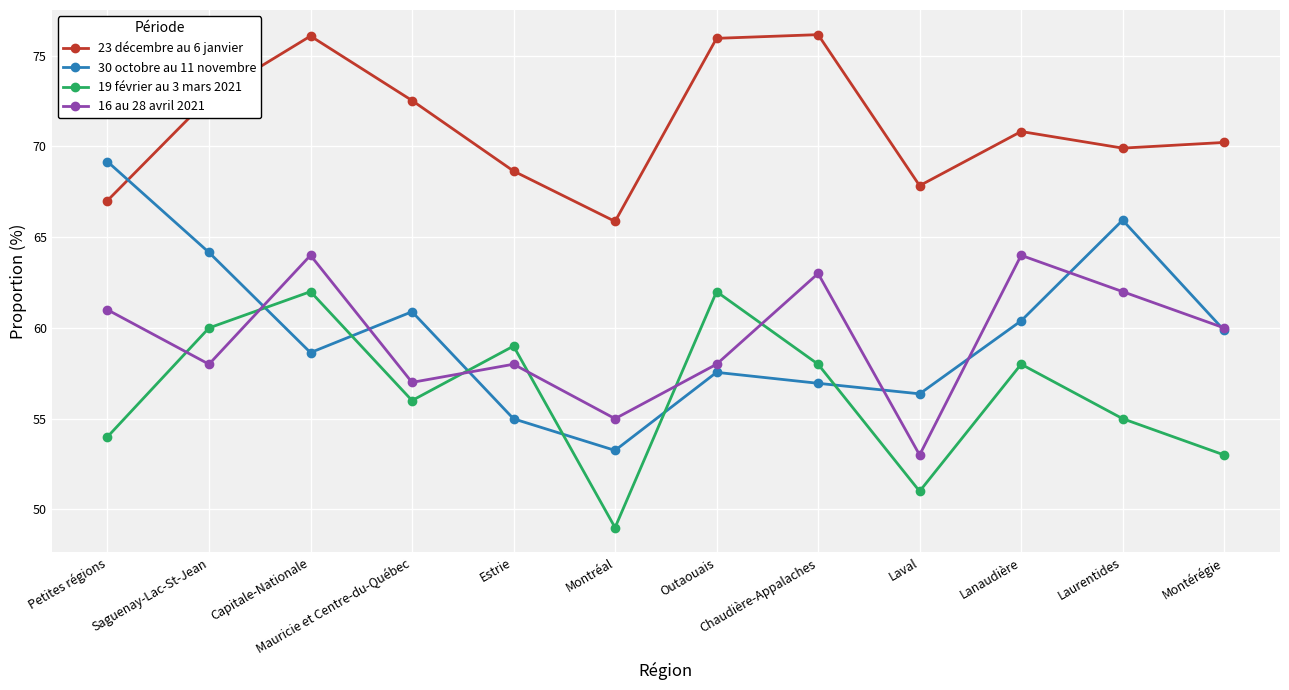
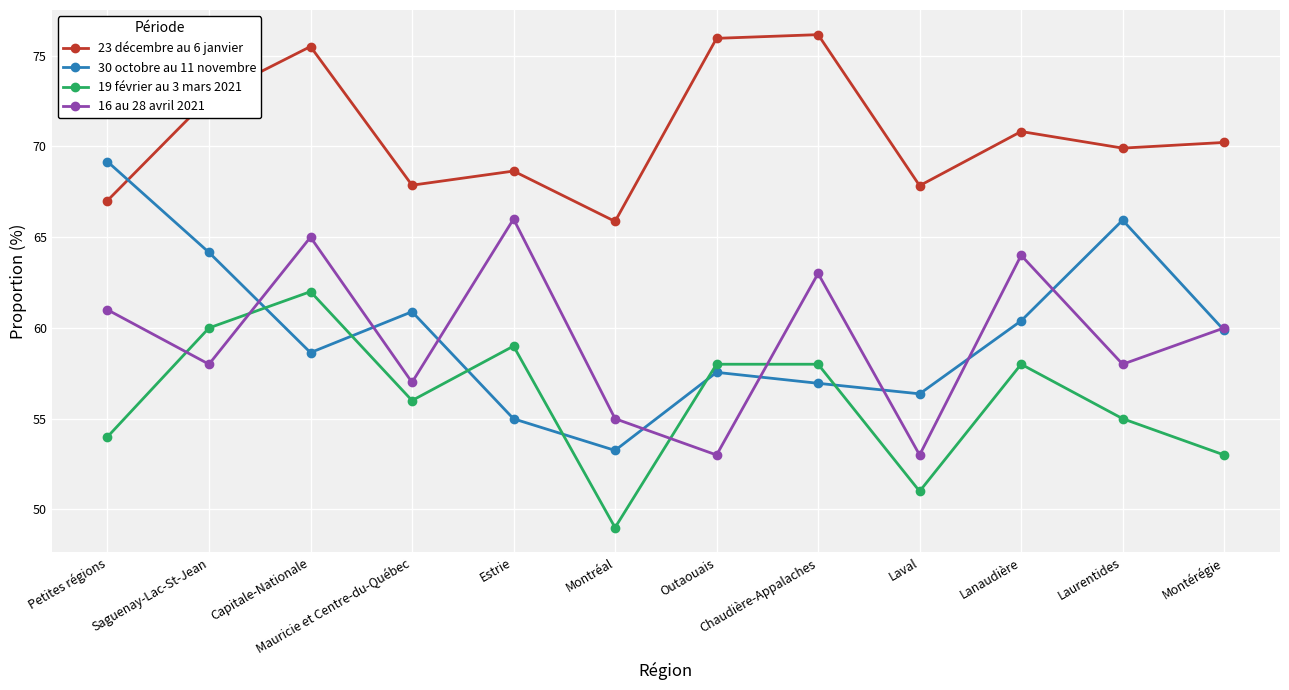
  {
    "23 décembre au 6 janvier": {
      "Petites régions": 67.0,
-     "Capitale-Nationale": 76.1,
-     "Mauricie et Centre-du-Québec": 72.5,
+     "Capitale-Nationale": 75.5,
+     "Mauricie et Centre-du-Québec": 67.9,
      "Estrie": 68.6,
      "Montréal": 65.9,
      "Outaouais": 76.0,
      "Chaudière-Appalaches": 76.2,
      "Laval": 67.8,
      "Lanaudière": 70.8,
      "Laurentides": 69.9,
      "Montérégie": 70.2
    },
    "30 octobre au 11 novembre": {
      "Petites régions": 69.2,
      "Saguenay-Lac-St-Jean": 64.2,
      "Capitale-Nationale": 58.6,
      "Mauricie et Centre-du-Québec": 60.9,
      "Estrie": 55.0,
      "Montréal": 53.3,
      "Outaouais": 57.6,
      "Chaudière-Appalaches": 56.9,
      "Laval": 56.4,
      "Lanaudière": 60.4,
      "Laurentides": 65.9
    },
    "19 février au 3 mars 2021": {
      "Petites régions": 54,
      "Saguenay-Lac-St-Jean": 60,
      "Capitale-Nationale": 62,
      "Mauricie et Centre-du-Québec": 56,
      "Estrie": 59,
      "Montréal": 49,
-     "Outaouais": 62,
+     "Outaouais": 58,
      "Chaudière-Appalaches": 58,
      "Laval": 51,
      "Lanaudière": 58,
      "Laurentides": 55,
      "Montérégie": 53
    },
    "16 au 28 avril 2021": {
      "Petites régions": 61,
      "Saguenay-Lac-St-Jean": 58,
-     "Capitale-Nationale": 64,
+     "Capitale-Nationale": 65,
      "Mauricie et Centre-du-Québec": 57,
-     "Estrie": 58,
+     "Estrie": 66,
      "Montréal": 55,
-     "Outaouais": 58,
+     "Outaouais": 53,
      "Chaudière-Appalaches": 63,
      "Laval": 53,
      "Lanaudière": 64,
-     "Laurentides": 62
+     "Laurentides": 58
    }
  }
